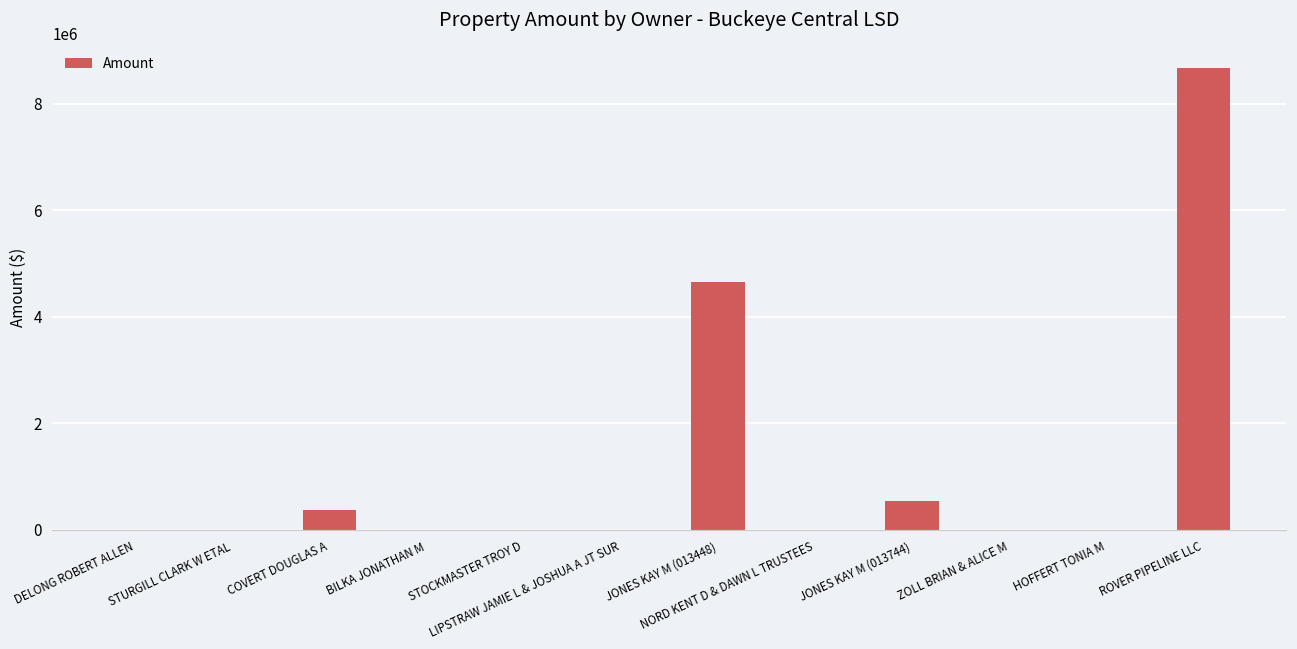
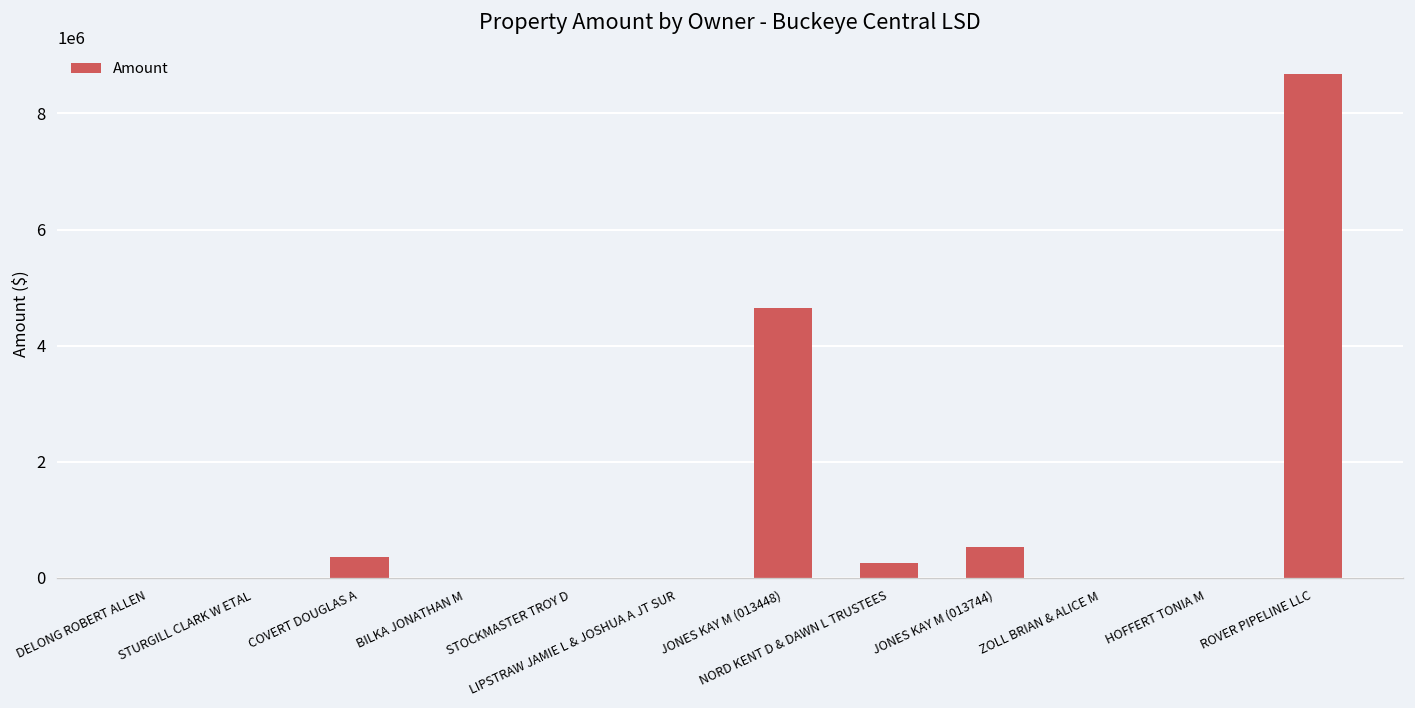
  {
    "COVERT DOUGLAS A": 400000,
    "JONES KAY M (013448)": 4700000,
-   "NORD KENT D & DAWN L TRUSTEES": 0,
+   "NORD KENT D & DAWN L TRUSTEES": 300000,
    "JONES KAY M (013744)": 500000,
    "ROVER PIPELINE LLC": 8700000
  }
